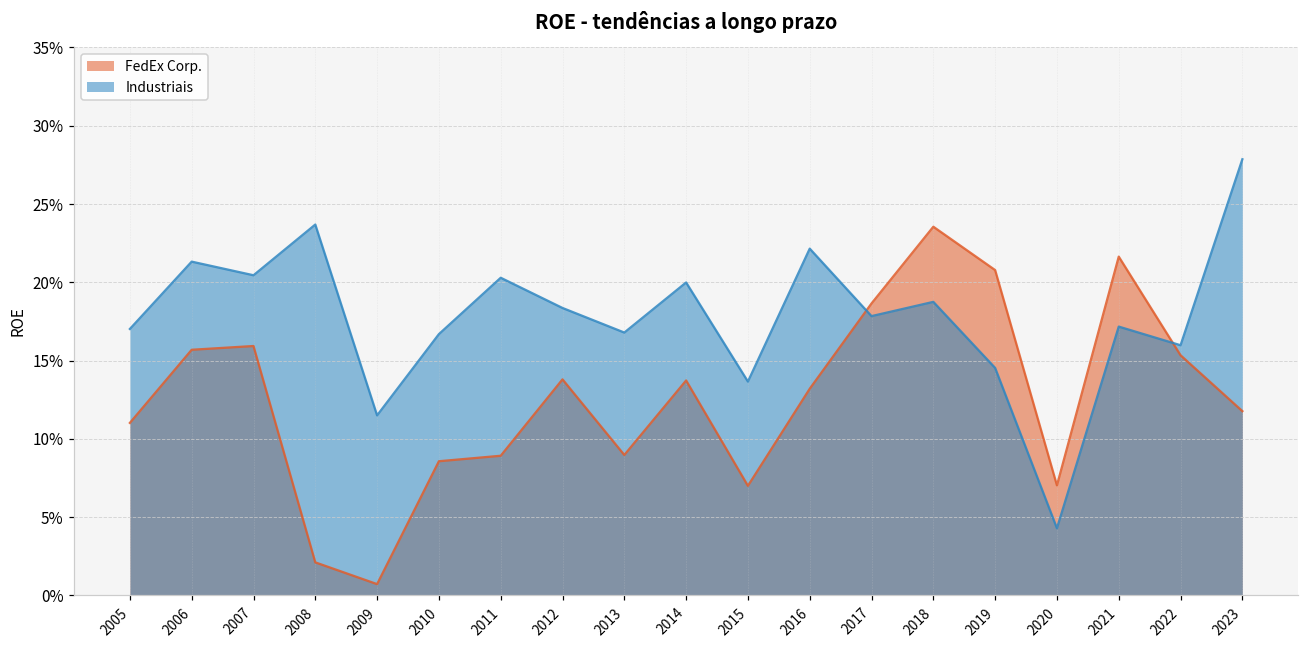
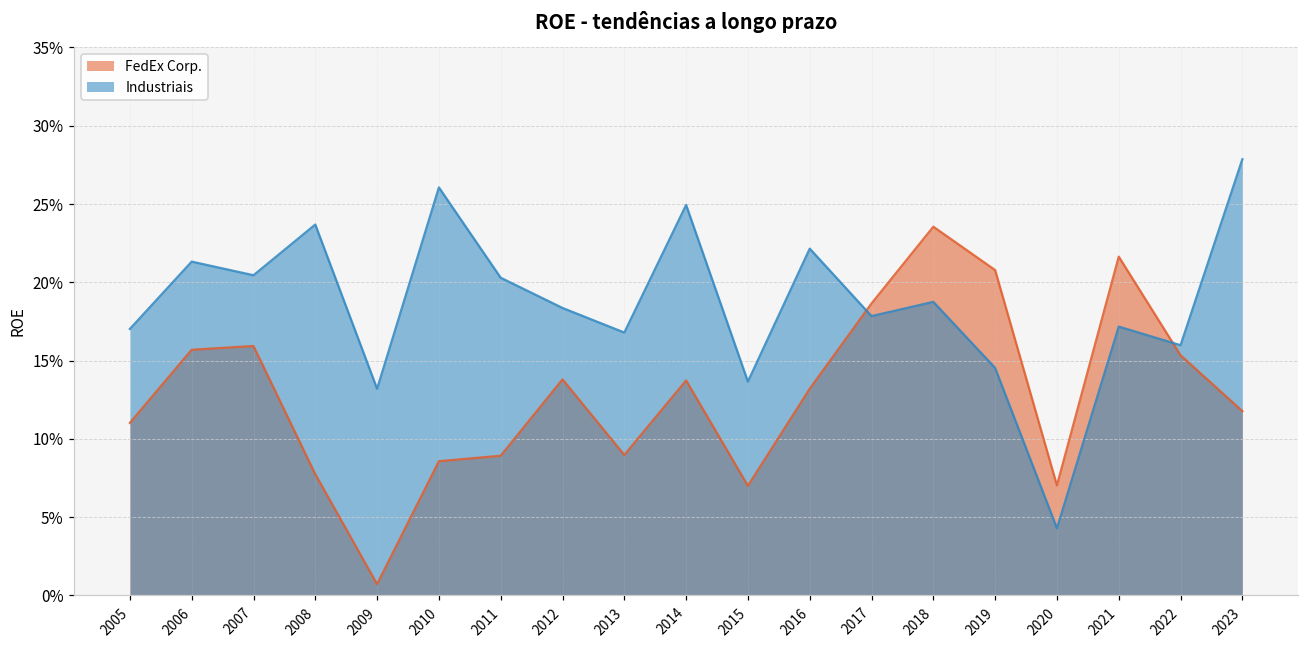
  {
    "FedEx Corp.": {
      "2005": "11.0%",
      "2006": "15.7%",
      "2007": "15.9%",
-     "2008": "2.1%",
+     "2008": "7.7%",
      "2009": "0.7%",
      "2010": "8.6%",
      "2011": "8.9%",
      "2012": "13.8%",
      "2013": "9.0%",
      "2014": "13.7%",
      "2015": "7.0%",
      "2016": "13.2%",
      "2017": "18.7%",
      "2018": "23.5%",
      "2019": "20.8%",
      "2020": "7.0%",
      "2021": "21.6%",
      "2022": "15.3%",
      "2023": "11.8%"
    },
    "Industriais": {
      "2005": "17.0%",
      "2006": "21.3%",
      "2007": "20.5%",
      "2008": "23.7%",
-     "2009": "11.5%",
-     "2010": "16.7%",
+     "2009": "13.2%",
+     "2010": "26.1%",
      "2011": "20.3%",
      "2012": "18.4%",
      "2013": "16.8%",
-     "2014": "20.0%",
+     "2014": "24.9%",
      "2015": "13.7%",
      "2016": "22.2%",
      "2017": "17.8%",
      "2018": "18.8%",
      "2019": "14.5%",
      "2020": "4.3%",
      "2021": "17.2%",
      "2022": "16.0%",
      "2023": "27.9%"
    }
  }
